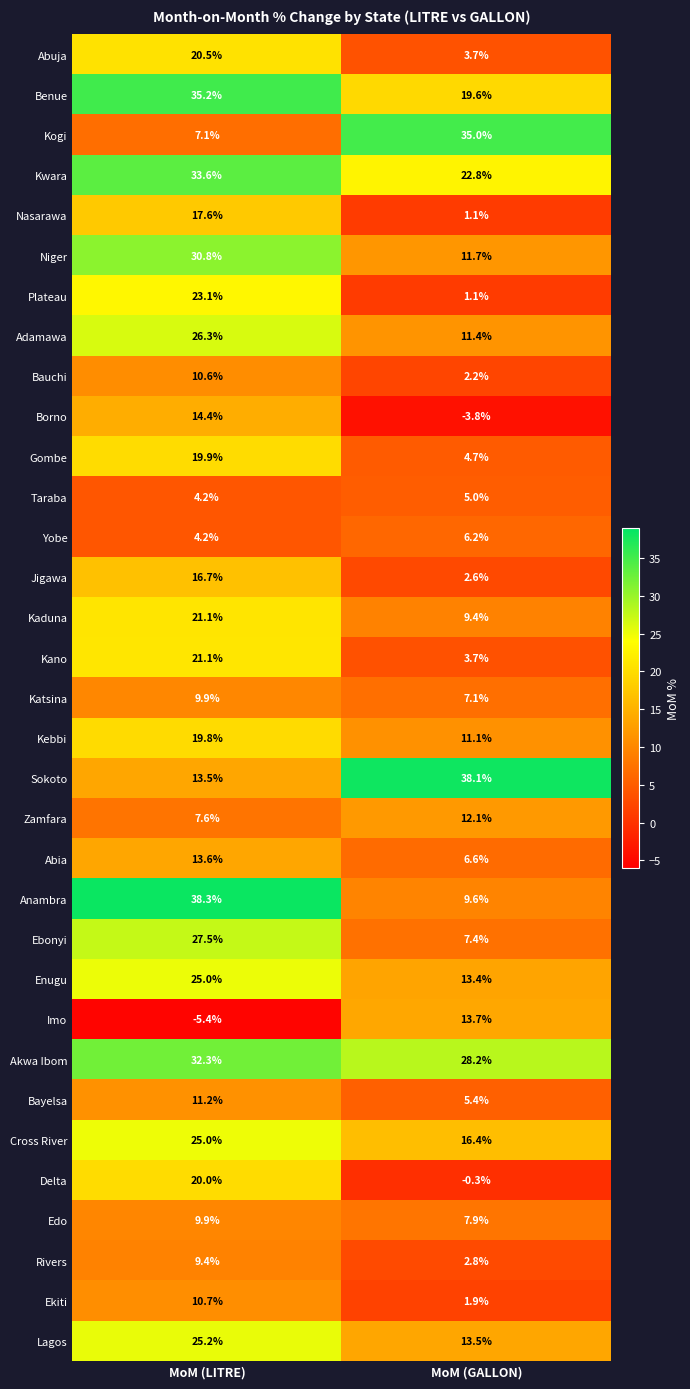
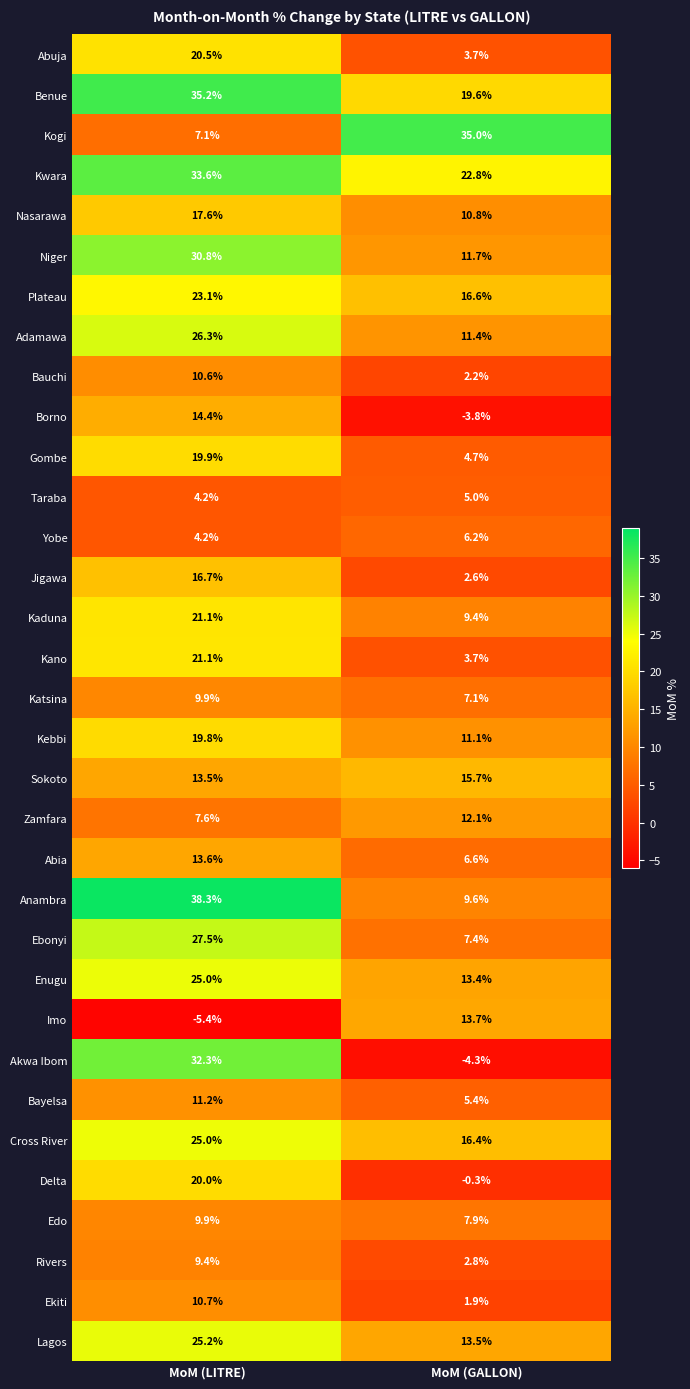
  {
    "Abuja": {
      "MoM (LITRE)": "20.5%",
      "MoM (GALLON)": "3.7%"
    },
    "Benue": {
      "MoM (LITRE)": "35.2%",
      "MoM (GALLON)": "19.6%"
    },
    "Kogi": {
      "MoM (LITRE)": "7.1%",
      "MoM (GALLON)": "35.0%"
    },
    "Kwara": {
      "MoM (LITRE)": "33.6%",
      "MoM (GALLON)": "22.8%"
    },
    "Nasarawa": {
      "MoM (LITRE)": "17.6%",
-     "MoM (GALLON)": "1.1%"
+     "MoM (GALLON)": "10.8%"
    },
    "Niger": {
      "MoM (LITRE)": "30.8%",
      "MoM (GALLON)": "11.7%"
    },
    "Plateau": {
      "MoM (LITRE)": "23.1%",
-     "MoM (GALLON)": "1.1%"
+     "MoM (GALLON)": "16.6%"
    },
    "Adamawa": {
      "MoM (LITRE)": "26.3%",
      "MoM (GALLON)": "11.4%"
    },
    "Bauchi": {
      "MoM (LITRE)": "10.6%",
      "MoM (GALLON)": "2.2%"
    },
    "Borno": {
      "MoM (LITRE)": "14.4%",
      "MoM (GALLON)": "-3.8%"
    },
    "Gombe": {
      "MoM (LITRE)": "19.9%",
      "MoM (GALLON)": "4.7%"
    },
    "Taraba": {
      "MoM (LITRE)": "4.2%",
      "MoM (GALLON)": "5.0%"
    },
    "Yobe": {
      "MoM (LITRE)": "4.2%",
      "MoM (GALLON)": "6.2%"
    },
    "Jigawa": {
      "MoM (LITRE)": "16.7%",
      "MoM (GALLON)": "2.6%"
    },
    "Kaduna": {
      "MoM (LITRE)": "21.1%",
      "MoM (GALLON)": "9.4%"
    },
    "Kano": {
      "MoM (LITRE)": "21.1%",
      "MoM (GALLON)": "3.7%"
    },
    "Katsina": {
      "MoM (LITRE)": "9.9%",
      "MoM (GALLON)": "7.1%"
    },
    "Kebbi": {
      "MoM (LITRE)": "19.8%",
      "MoM (GALLON)": "11.1%"
    },
    "Sokoto": {
      "MoM (LITRE)": "13.5%",
-     "MoM (GALLON)": "38.1%"
+     "MoM (GALLON)": "15.7%"
    },
    "Zamfara": {
      "MoM (LITRE)": "7.6%",
      "MoM (GALLON)": "12.1%"
    },
    "Abia": {
      "MoM (LITRE)": "13.6%",
      "MoM (GALLON)": "6.6%"
    },
    "Anambra": {
      "MoM (LITRE)": "38.3%",
      "MoM (GALLON)": "9.6%"
    },
    "Ebonyi": {
      "MoM (LITRE)": "27.5%",
      "MoM (GALLON)": "7.4%"
    },
    "Enugu": {
      "MoM (LITRE)": "25.0%",
      "MoM (GALLON)": "13.4%"
    },
    "Imo": {
      "MoM (LITRE)": "-5.4%",
      "MoM (GALLON)": "13.7%"
    },
    "Akwa Ibom": {
      "MoM (LITRE)": "32.3%",
-     "MoM (GALLON)": "28.2%"
+     "MoM (GALLON)": "-4.3%"
    },
    "Bayelsa": {
      "MoM (LITRE)": "11.2%",
      "MoM (GALLON)": "5.4%"
    },
    "Cross River": {
      "MoM (LITRE)": "25.0%",
      "MoM (GALLON)": "16.4%"
    },
    "Delta": {
      "MoM (LITRE)": "20.0%",
      "MoM (GALLON)": "-0.3%"
    },
    "Edo": {
      "MoM (LITRE)": "9.9%",
      "MoM (GALLON)": "7.9%"
    },
    "Rivers": {
      "MoM (LITRE)": "9.4%",
      "MoM (GALLON)": "2.8%"
    },
    "Ekiti": {
      "MoM (LITRE)": "10.7%",
      "MoM (GALLON)": "1.9%"
    },
    "Lagos": {
      "MoM (LITRE)": "25.2%",
      "MoM (GALLON)": "13.5%"
    }
  }
